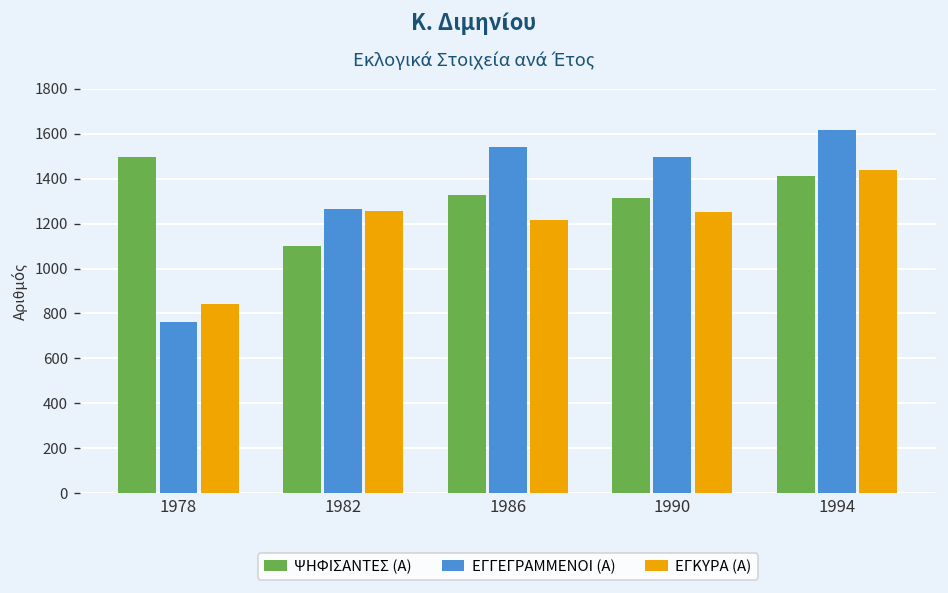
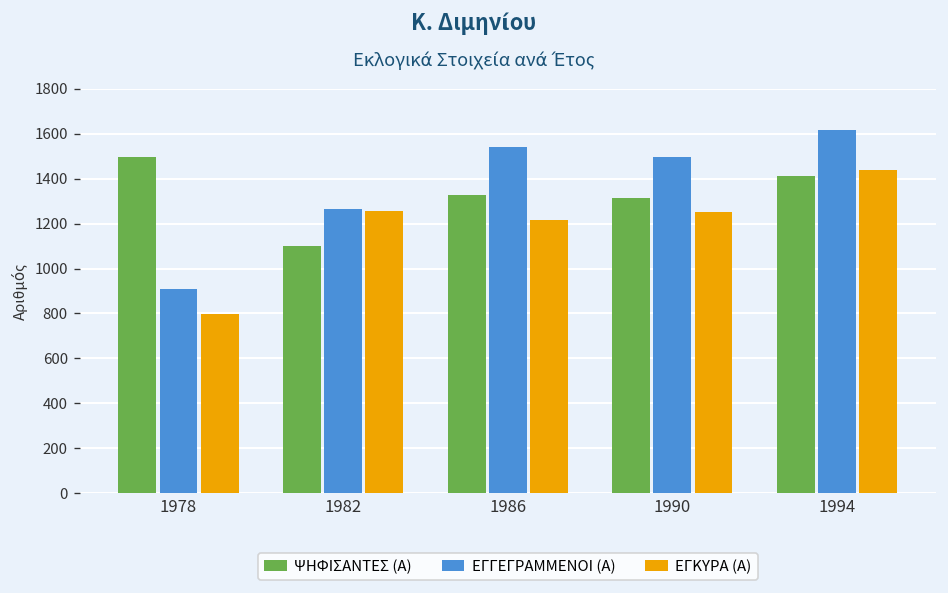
  {
    "ΨΗΦΙΣΑΝΤΕΣ (Α)": {
      "1978": 1490,
      "1982": 1100,
      "1986": 1330,
      "1990": 1310,
      "1994": 1410
    },
    "ΕΓΓΕΓΡΑΜΜΕΝΟΙ (Α)": {
-     "1978": 760,
+     "1978": 910,
      "1982": 1260,
      "1986": 1540,
      "1990": 1500,
      "1994": 1620
    },
    "ΕΓΚΥΡΑ (Α)": {
-     "1978": 840,
+     "1978": 800,
      "1982": 1260,
      "1986": 1210,
      "1990": 1250,
      "1994": 1440
    }
  }
